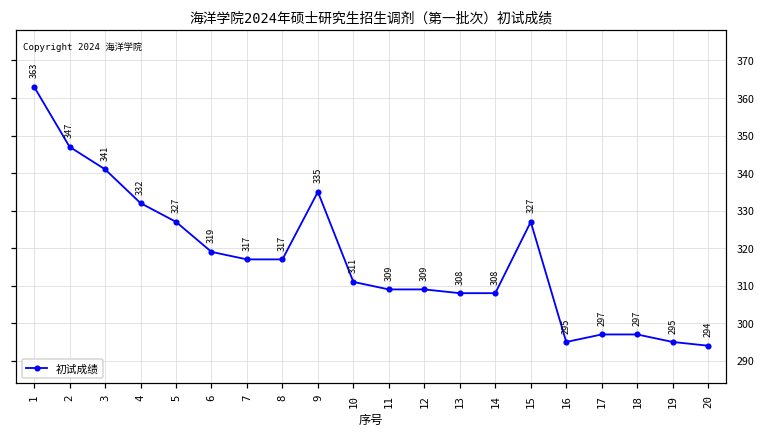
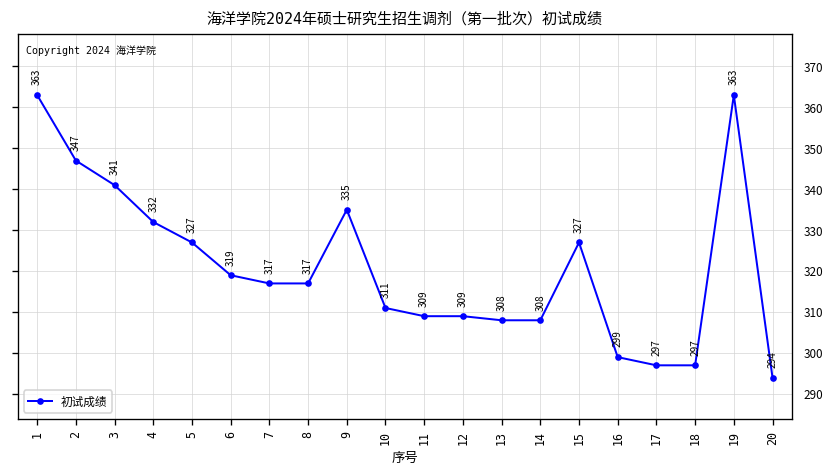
  {
    "1": 363,
    "2": 347,
    "3": 341,
    "4": 332,
    "5": 327,
    "6": 319,
    "7": 317,
    "8": 317,
    "9": 335,
    "10": 311,
    "11": 309,
    "12": 309,
    "13": 308,
    "14": 308,
    "15": 327,
-   "16": 295,
+   "16": 299,
    "17": 297,
    "18": 297,
-   "19": 295,
+   "19": 363,
    "20": 294
  }
